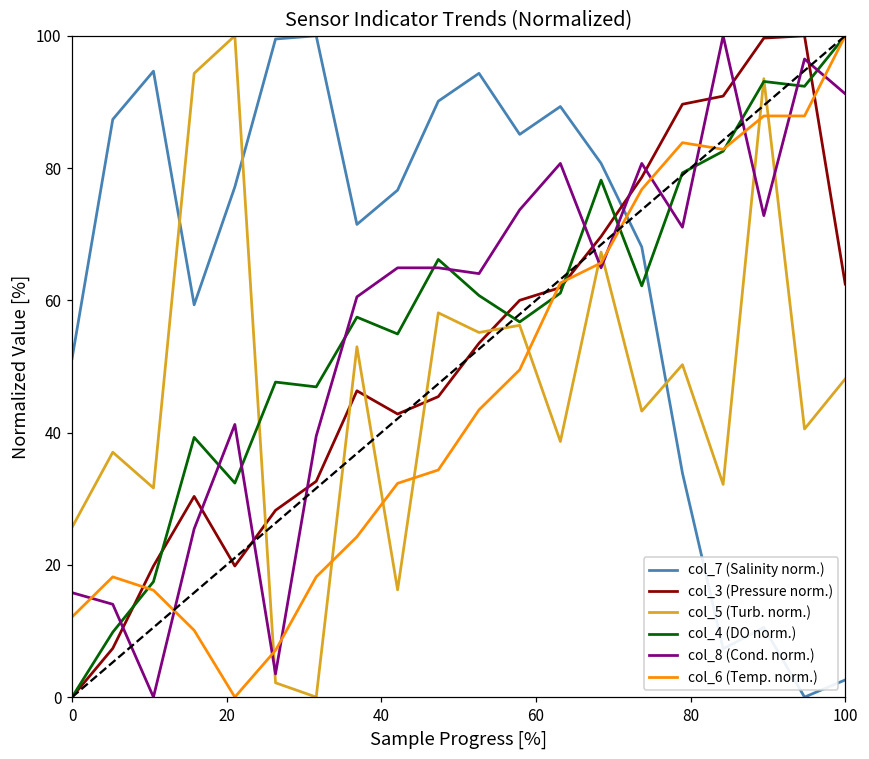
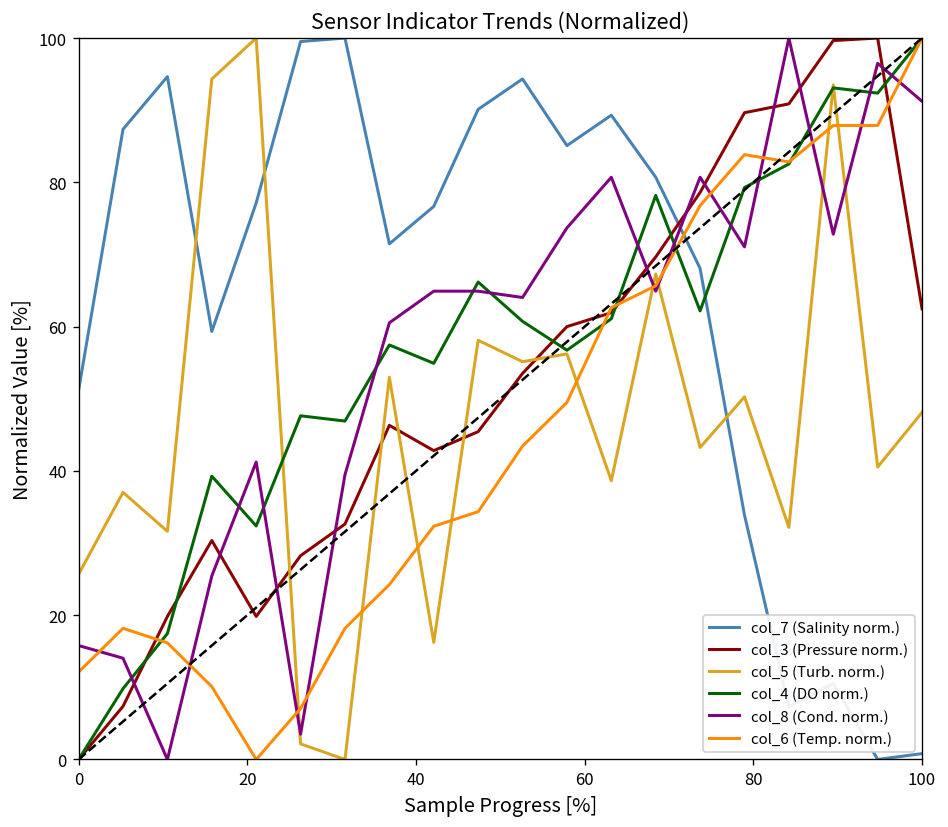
  {
    "col_7 (Salinity norm.)": {
      "0": 51,
-     "100": 3
+     "100": 1
    },
    "col_3 (Pressure norm.)": {
      "100": 62
    },
    "col_8 (Cond. norm.)": {
      "0": 16,
      "100": 91
    }
  }
